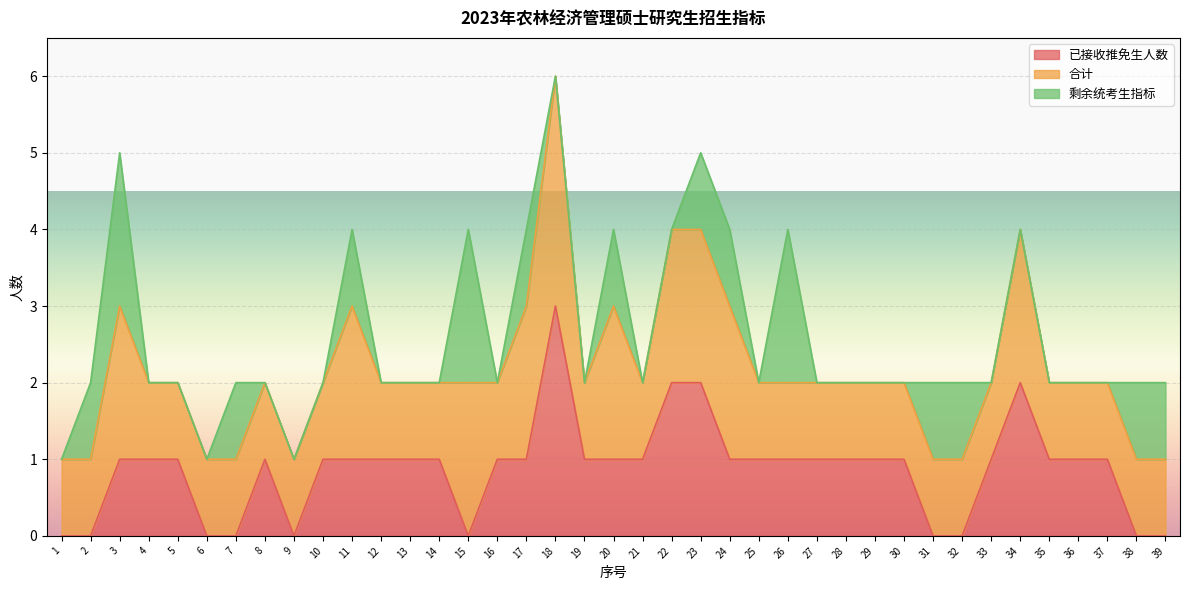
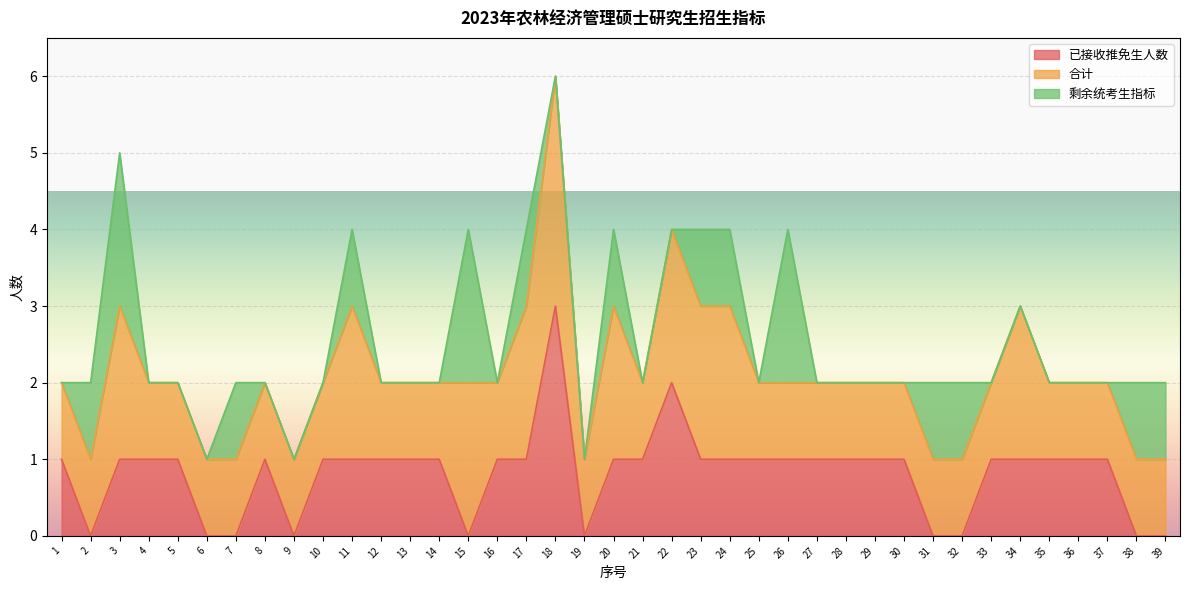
  {
    "已接收推免生人数": {
-     "1": 0,
+     "1": 1,
      "2": 0,
      "3": 1,
      "4": 1,
      "5": 1,
      "6": 0,
      "7": 0,
      "8": 1,
      "9": 0,
      "10": 1,
      "11": 1,
      "12": 1,
      "13": 1,
      "14": 1,
      "15": 0,
      "16": 1,
      "17": 1,
      "18": 3,
-     "19": 1,
+     "19": 0,
      "20": 1,
      "21": 1,
      "22": 2,
-     "23": 2,
+     "23": 1,
      "24": 1,
      "25": 1,
      "26": 1,
      "27": 1,
      "28": 1,
      "29": 1,
      "30": 1,
      "31": 0,
      "32": 0,
      "33": 1,
-     "34": 2,
+     "34": 1,
      "35": 1,
      "36": 1,
      "37": 1,
      "38": 0,
      "39": 0
    },
    "合计": {
      "2": 1,
      "3": 2,
      "7": 1,
      "11": 2,
      "15": 2,
      "17": 2,
      "20": 2,
      "23": 2,
      "24": 2,
      "26": 1,
      "31": 1,
      "32": 1,
      "38": 1,
      "39": 1
    },
    "剩余统考生指标": {
      "2": 1,
      "3": 2,
      "7": 1,
      "11": 1,
      "15": 2,
      "17": 1,
      "20": 1,
      "23": 1,
      "24": 1,
      "26": 2,
      "31": 1,
      "32": 1,
      "38": 1,
      "39": 1
    }
  }
